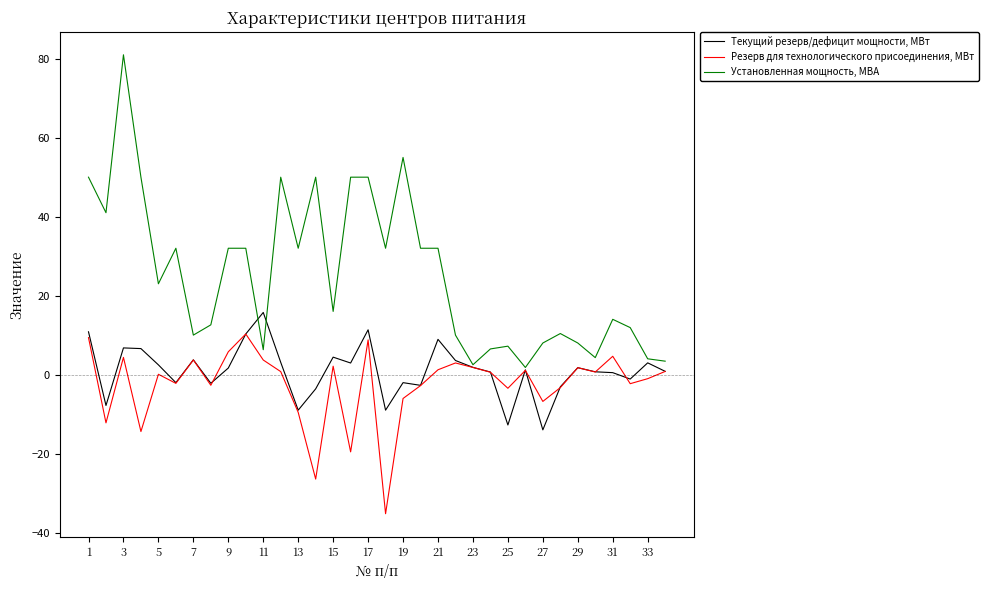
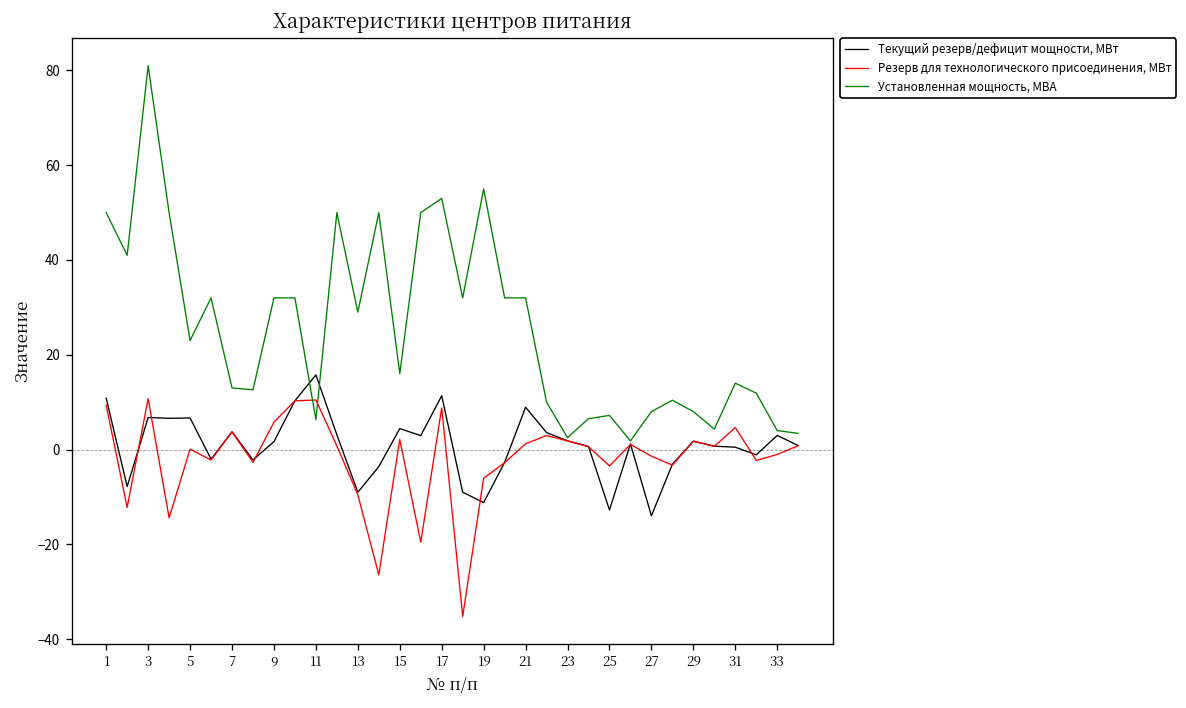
  {
    "Текущий резерв/дефицит мощности, МВт": {
      "1": 11,
      "3": 7,
-     "5": 2,
+     "5": 7,
      "9": 2,
      "11": 16,
      "15": 4,
      "17": 11,
-     "19": -2,
+     "19": -11,
      "21": 9,
      "25": -13,
      "27": -14,
      "31": 0,
      "33": 3
    },
    "Резерв для технологического присоединения, МВт": {
      "1": 9,
-     "3": 4,
+     "3": 11,
      "5": 0,
      "9": 6,
-     "11": 4,
+     "11": 10,
      "15": 2,
      "17": 9,
      "19": -6,
      "21": 1,
      "25": -3,
-     "27": -7,
+     "27": -1,
      "31": 5,
      "33": -1
    },
    "Установленная мощность, МВА": {
      "1": 50,
      "3": 81,
      "5": 23,
-     "7": 10,
+     "7": 13,
      "9": 32,
      "11": 6,
-     "13": 32,
+     "13": 29,
      "15": 16,
-     "17": 50,
+     "17": 53,
      "19": 55,
      "21": 32,
      "23": 3,
      "25": 7,
      "27": 8,
      "29": 8,
      "31": 14,
      "33": 4
    }
  }
